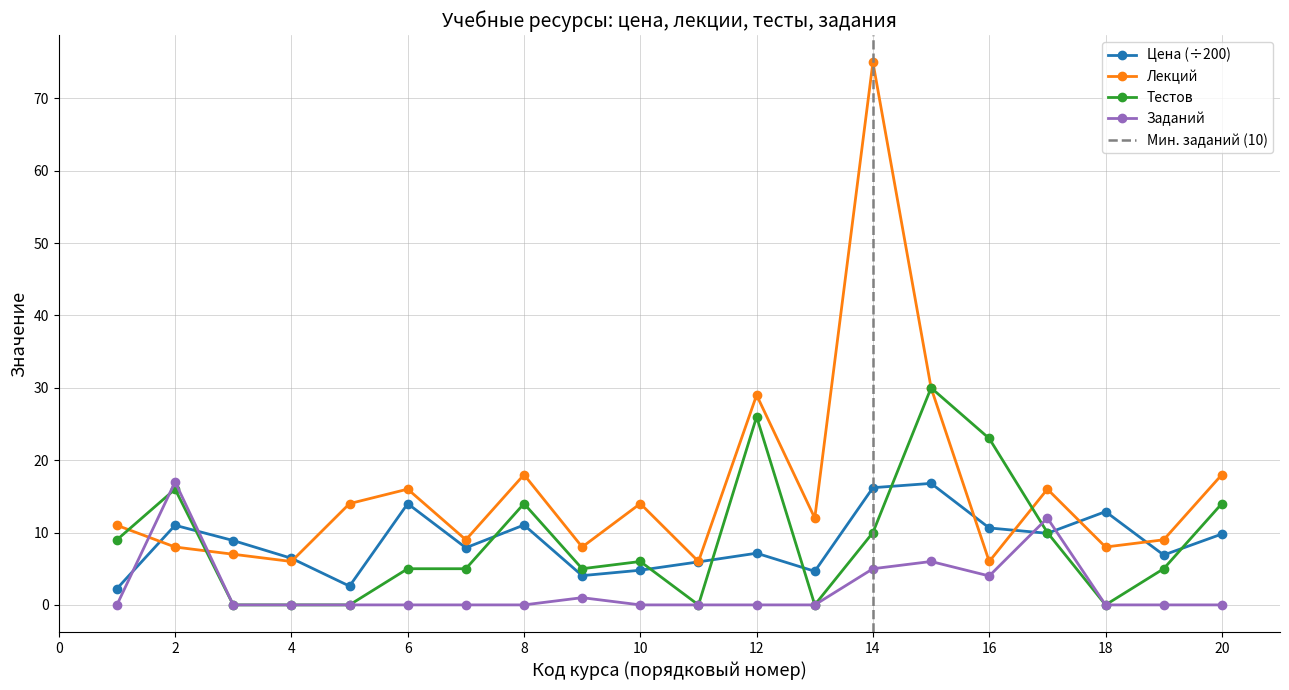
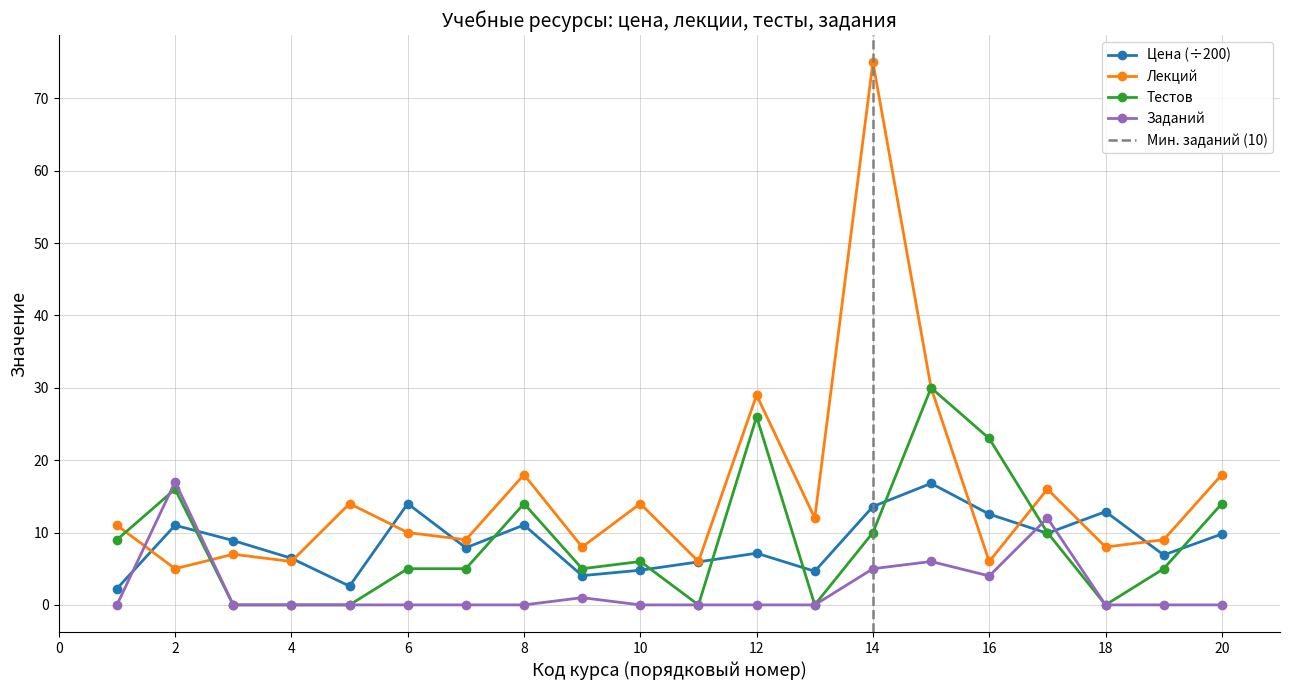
  {
    "Цена (÷200)": {
      "2": 11,
      "4": 6,
      "6": 14,
      "8": 11,
      "10": 5,
      "12": 7,
-     "14": 16,
-     "16": 11,
+     "14": 14,
+     "16": 13,
      "18": 13,
      "20": 10
    },
    "Лекций": {
-     "2": 8,
+     "2": 5,
      "4": 6,
-     "6": 16,
+     "6": 10,
      "8": 18,
      "10": 14,
      "12": 29,
      "14": 75,
      "16": 6,
      "18": 8,
      "20": 18
    },
    "Тестов": {
      "2": 16,
      "6": 5,
      "8": 14,
      "10": 6,
      "12": 26,
      "14": 10,
      "16": 23,
      "20": 14
    },
    "Заданий": {
      "2": 17,
      "6": 0,
      "8": 0,
      "10": 0,
      "12": 0,
      "14": 5,
      "16": 4,
      "20": 0
    }
  }
